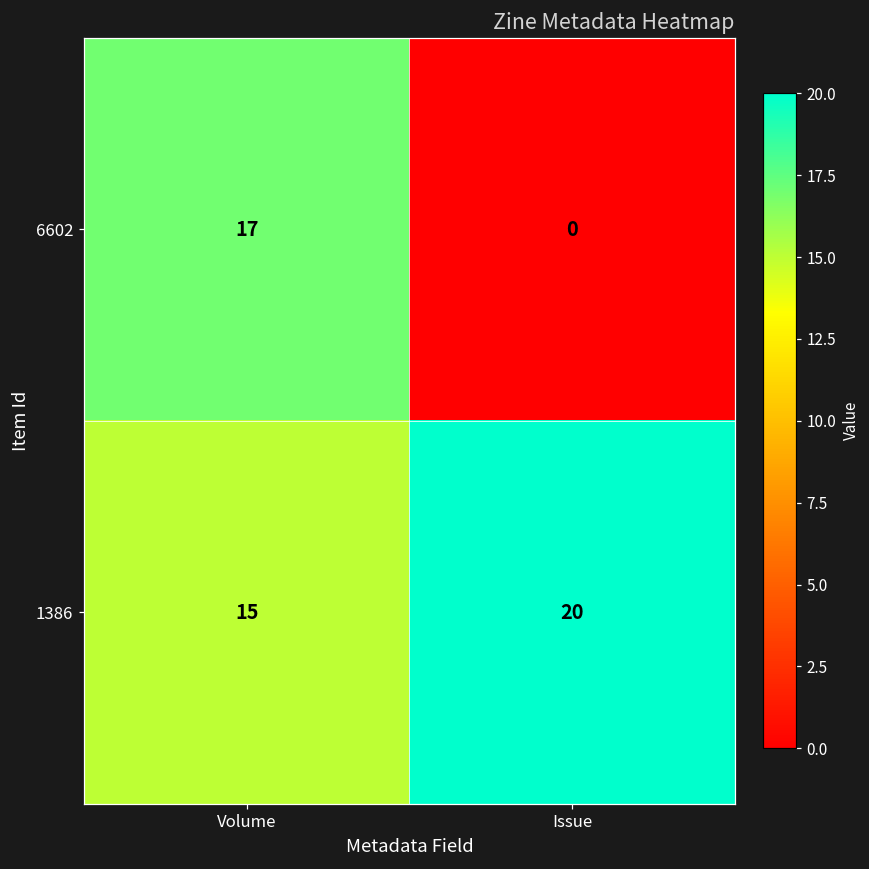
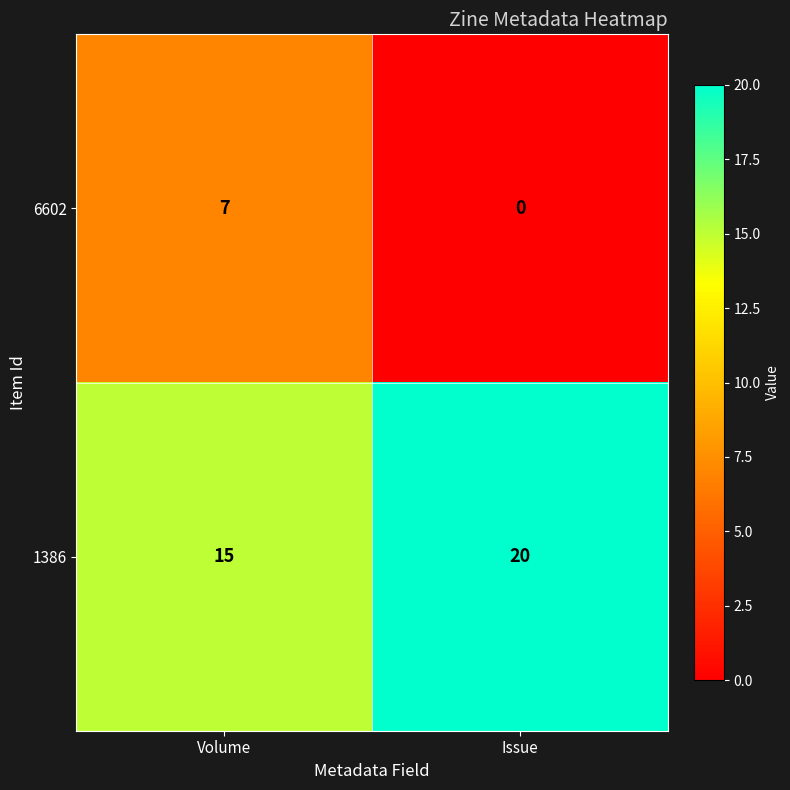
  {
    "6602": {
-     "Volume": 17,
+     "Volume": 7,
      "Issue": 0
    },
    "1386": {
      "Volume": 15,
      "Issue": 20
    }
  }
